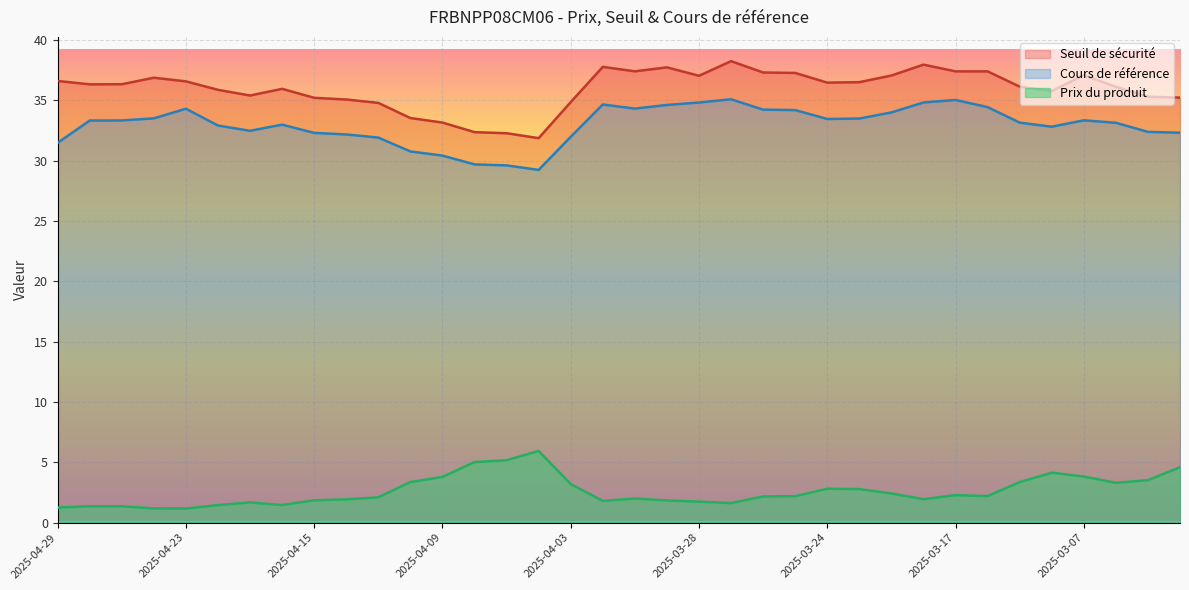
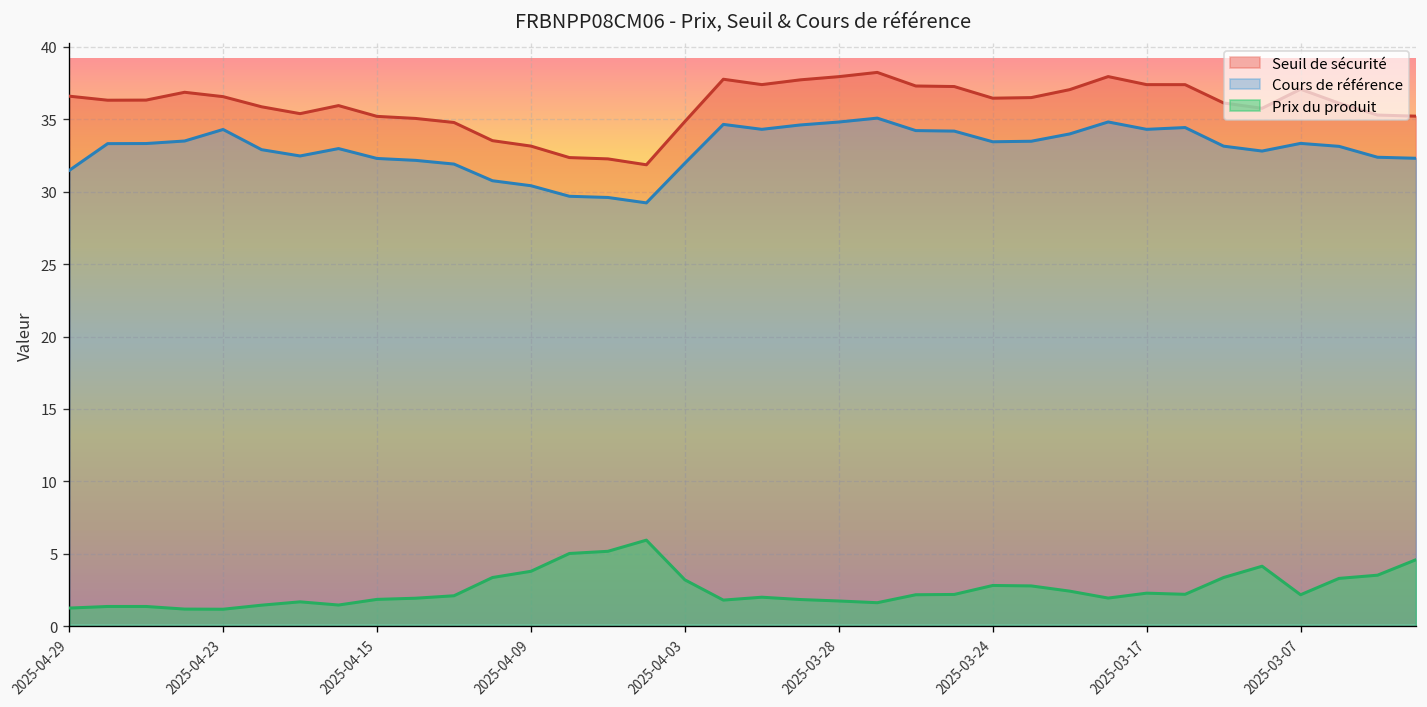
  {
    "Seuil de sécurité": {
      "2025-04-29": 36.6,
      "2025-04-23": 36.6,
      "2025-04-15": 35.2,
      "2025-04-09": 33.2,
      "2025-04-03": 34.8,
-     "2025-03-28": 37.0,
+     "2025-03-28": 37.9,
      "2025-03-24": 36.5,
      "2025-03-17": 37.4
    },
    "Cours de référence": {
      "2025-04-29": 31.5,
      "2025-04-23": 34.3,
      "2025-04-15": 32.3,
      "2025-04-09": 30.4,
      "2025-04-03": 32.0,
      "2025-03-28": 34.8,
      "2025-03-24": 33.5,
-     "2025-03-17": 35.0,
+     "2025-03-17": 34.3,
      "2025-03-07": 33.3
    },
    "Prix du produit": {
      "2025-04-29": 1.3,
      "2025-04-23": 1.2,
      "2025-04-15": 1.9,
      "2025-04-09": 3.8,
      "2025-04-03": 3.2,
      "2025-03-28": 1.7,
      "2025-03-24": 2.8,
      "2025-03-17": 2.3,
-     "2025-03-07": 3.8
+     "2025-03-07": 2.2
    }
  }
